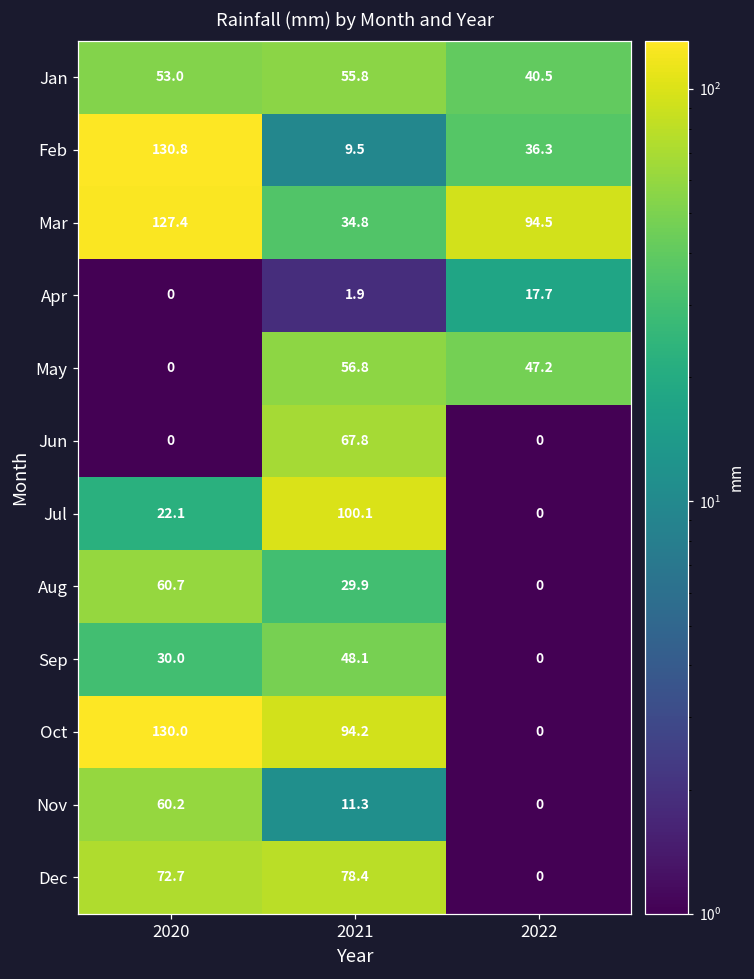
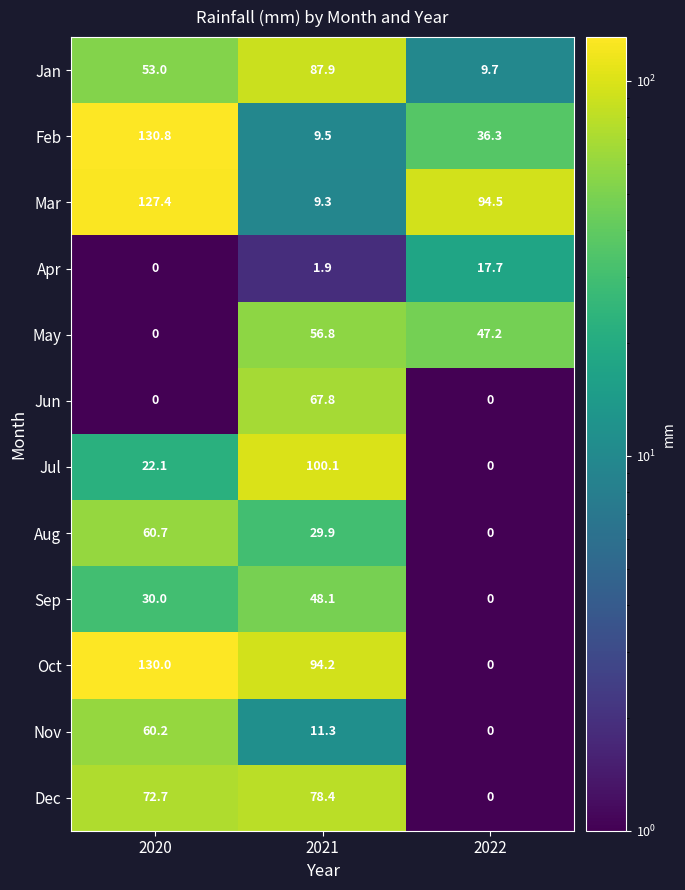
  {
    "Jan": {
      "2020": 53.0,
-     "2021": 55.8,
-     "2022": 40.5
+     "2021": 87.9,
+     "2022": 9.7
    },
    "Feb": {
      "2020": 130.8,
      "2021": 9.5,
      "2022": 36.3
    },
    "Mar": {
      "2020": 127.4,
-     "2021": 34.8,
+     "2021": 9.3,
      "2022": 94.5
    },
    "Apr": {
      "2020": 0,
      "2021": 1.9,
      "2022": 17.7
    },
    "May": {
      "2020": 0,
      "2021": 56.8,
      "2022": 47.2
    },
    "Jun": {
      "2020": 0,
      "2021": 67.8,
      "2022": 0
    },
    "Jul": {
      "2020": 22.1,
      "2021": 100.1,
      "2022": 0
    },
    "Aug": {
      "2020": 60.7,
      "2021": 29.9,
      "2022": 0
    },
    "Sep": {
      "2020": 30.0,
      "2021": 48.1,
      "2022": 0
    },
    "Oct": {
      "2020": 130.0,
      "2021": 94.2,
      "2022": 0
    },
    "Nov": {
      "2020": 60.2,
      "2021": 11.3,
      "2022": 0
    },
    "Dec": {
      "2020": 72.7,
      "2021": 78.4,
      "2022": 0
    }
  }
